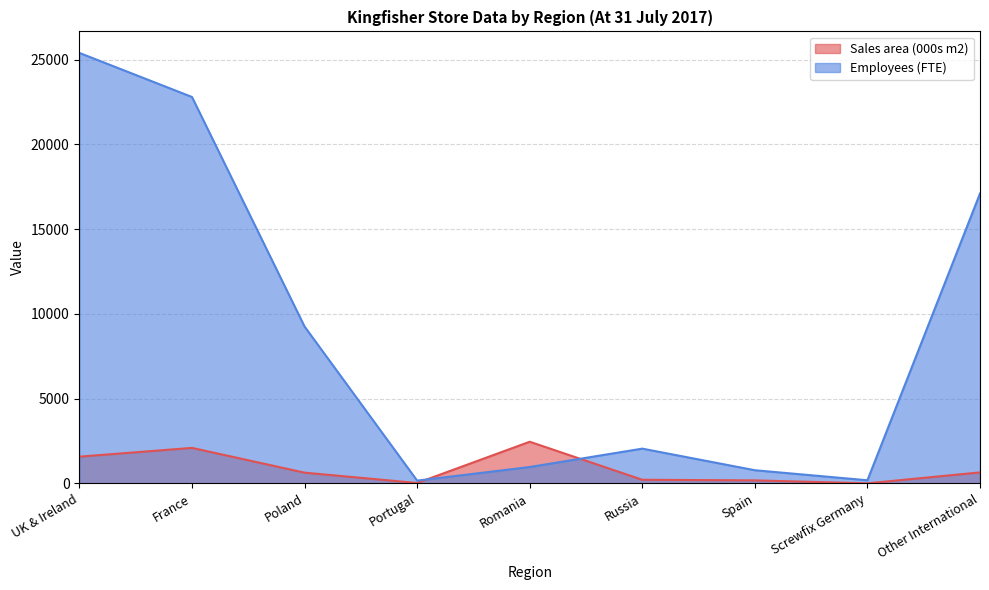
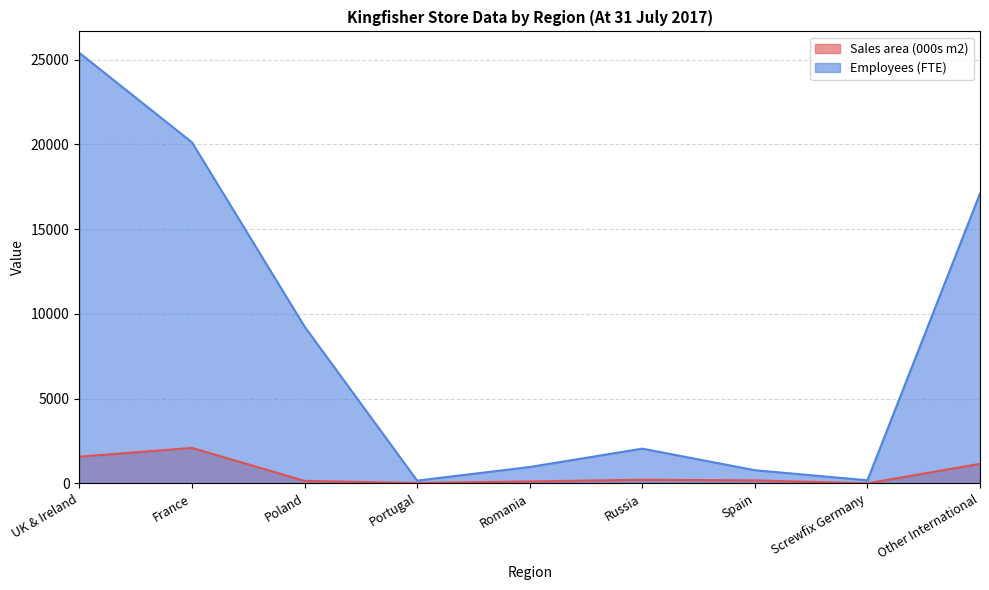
  {
    "Sales area (000s m2)": {
      "UK & Ireland": 1600,
      "France": 2100,
-     "Poland": 600,
-     "Romania": 2500,
+     "Poland": 100,
+     "Romania": 100,
      "Russia": 200,
      "Spain": 200,
      "Screwfix Germany": 0,
-     "Other International": 600
+     "Other International": 1200
    },
    "Employees (FTE)": {
      "UK & Ireland": 25400,
-     "France": 22800,
+     "France": 20100,
      "Poland": 9300,
      "Romania": 1000,
      "Russia": 2000,
      "Spain": 800,
      "Screwfix Germany": 200,
      "Other International": 17100
    }
  }
